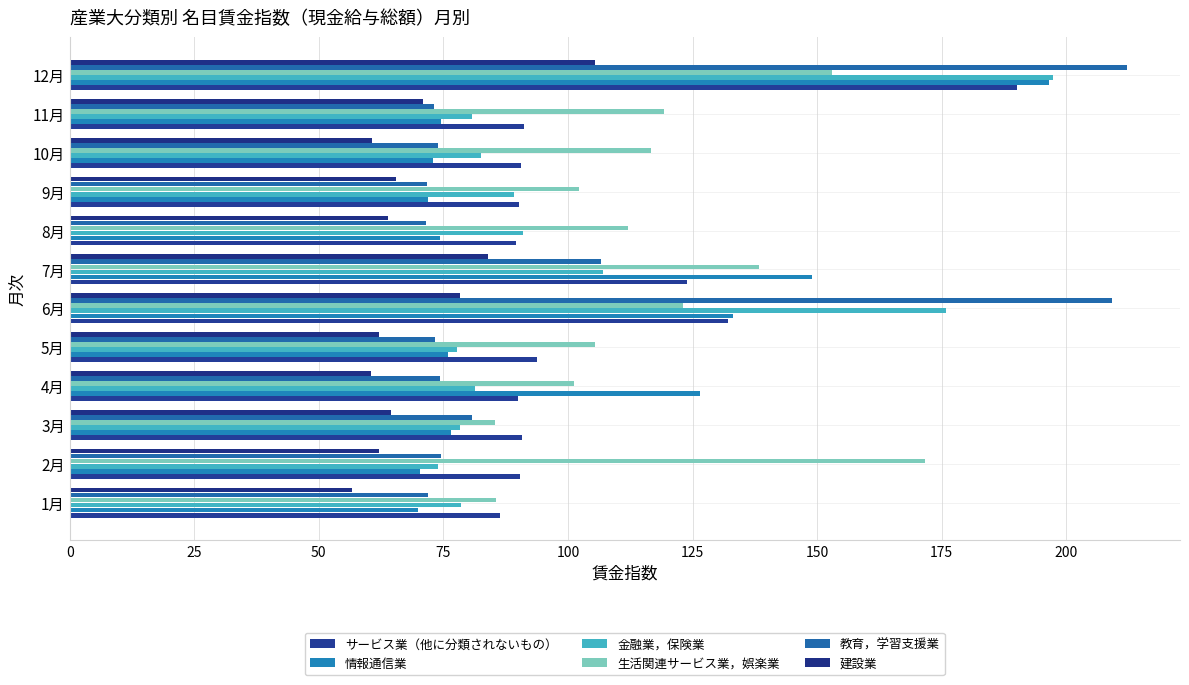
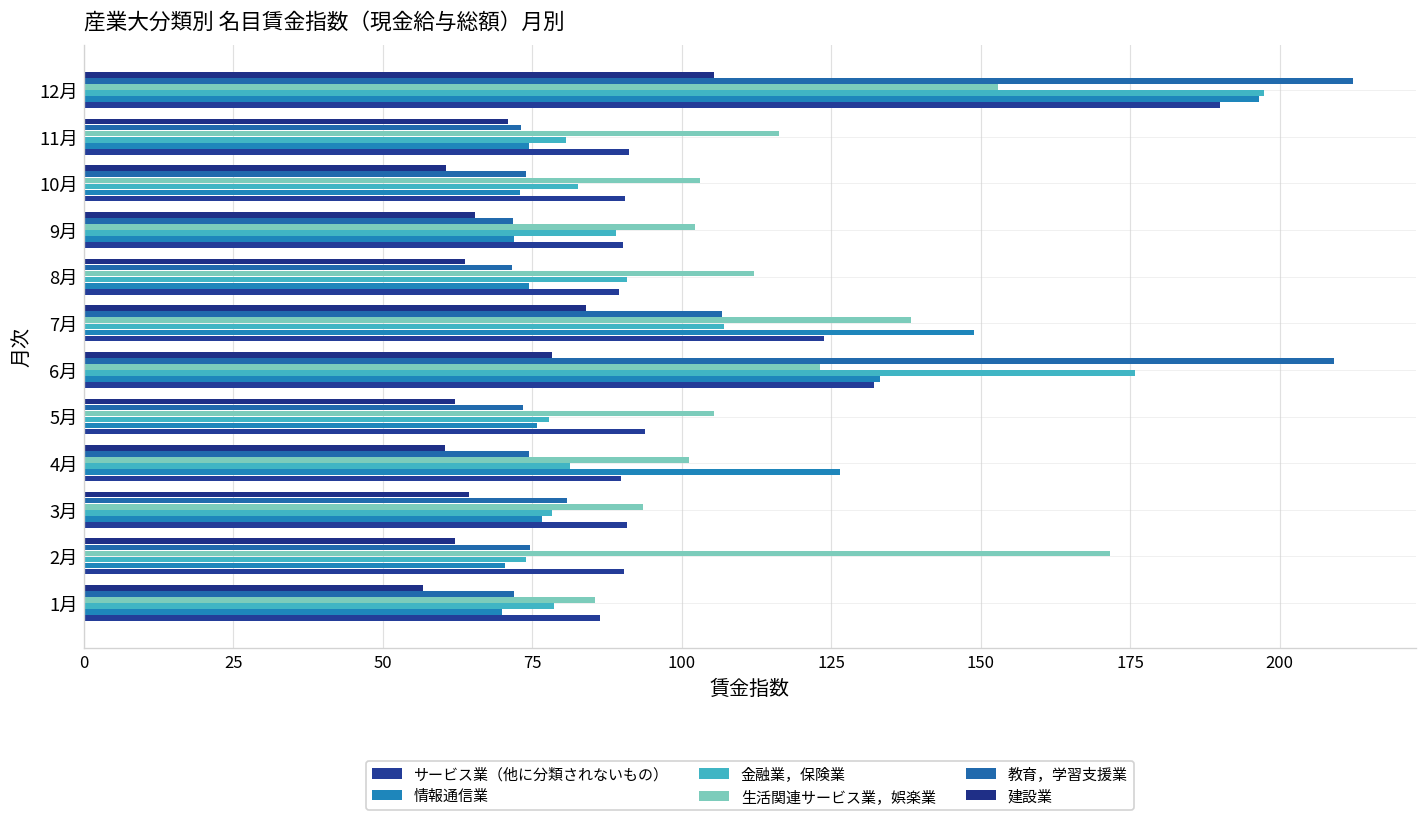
  {
    "生活関連サービス業，娯楽業": {
      "12月": 153,
-     "11月": 119,
-     "10月": 117,
+     "11月": 116,
+     "10月": 103,
      "9月": 102,
      "8月": 112,
      "7月": 138,
      "6月": 123,
      "5月": 105,
      "4月": 101,
-     "3月": 85,
+     "3月": 94,
      "2月": 172,
      "1月": 86
    }
  }
